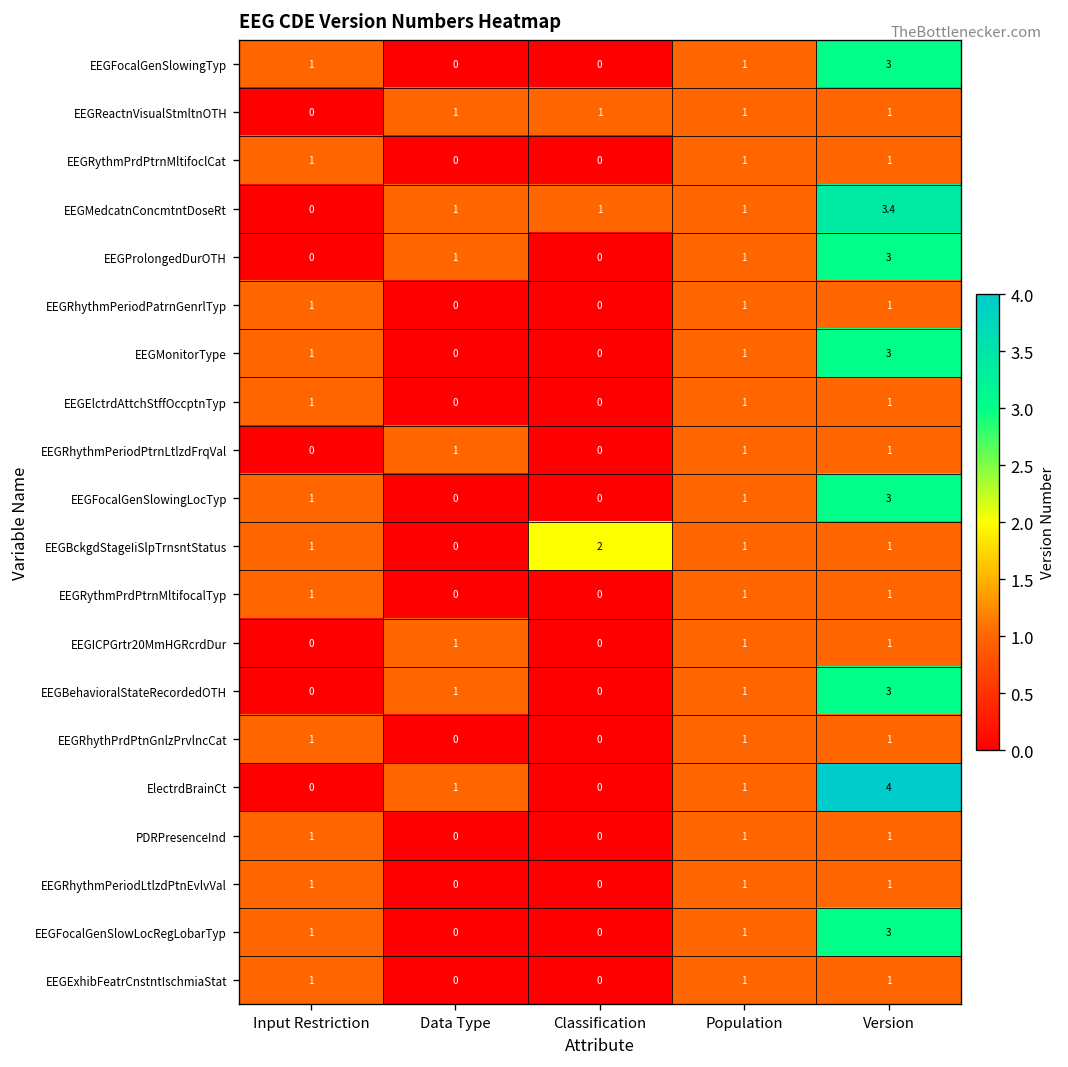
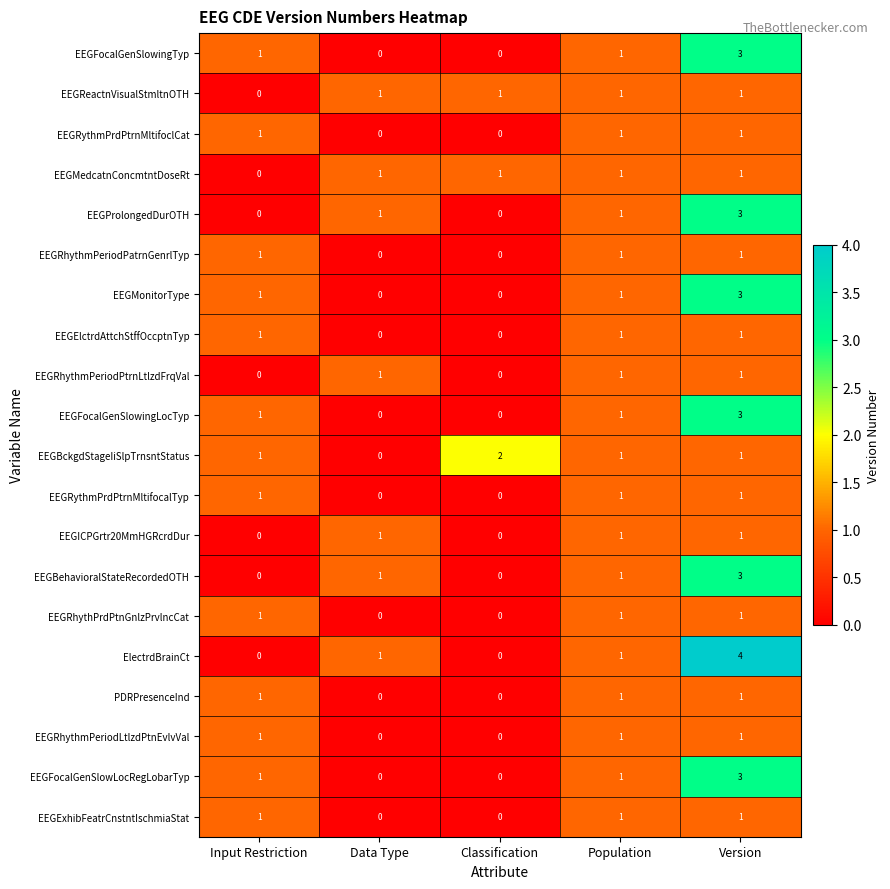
  {
    "EEGFocalGenSlowingTyp": {
      "Input Restriction": 1,
      "Data Type": 0,
      "Classification": 0,
      "Population": 1,
      "Version": 3
    },
    "EEGReactnVisualStmltnOTH": {
      "Input Restriction": 0,
      "Data Type": 1,
      "Classification": 1,
      "Population": 1,
      "Version": 1
    },
    "EEGRythmPrdPtrnMltifoclCat": {
      "Input Restriction": 1,
      "Data Type": 0,
      "Classification": 0,
      "Population": 1,
      "Version": 1
    },
    "EEGMedcatnConcmtntDoseRt": {
      "Input Restriction": 0,
      "Data Type": 1,
      "Classification": 1,
      "Population": 1,
-     "Version": 3.4
+     "Version": 1
    },
    "EEGProlongedDurOTH": {
      "Input Restriction": 0,
      "Data Type": 1,
      "Classification": 0,
      "Population": 1,
      "Version": 3
    },
    "EEGRhythmPeriodPatrnGenrlTyp": {
      "Input Restriction": 1,
      "Data Type": 0,
      "Classification": 0,
      "Population": 1,
      "Version": 1
    },
    "EEGMonitorType": {
      "Input Restriction": 1,
      "Data Type": 0,
      "Classification": 0,
      "Population": 1,
      "Version": 3
    },
    "EEGElctrdAttchStffOccptnTyp": {
      "Input Restriction": 1,
      "Data Type": 0,
      "Classification": 0,
      "Population": 1,
      "Version": 1
    },
    "EEGRhythmPeriodPtrnLtlzdFrqVal": {
      "Input Restriction": 0,
      "Data Type": 1,
      "Classification": 0,
      "Population": 1,
      "Version": 1
    },
    "EEGFocalGenSlowingLocTyp": {
      "Input Restriction": 1,
      "Data Type": 0,
      "Classification": 0,
      "Population": 1,
      "Version": 3
    },
    "EEGBckgdStageIiSlpTrnsntStatus": {
      "Input Restriction": 1,
      "Data Type": 0,
      "Classification": 2,
      "Population": 1,
      "Version": 1
    },
    "EEGRythmPrdPtrnMltifocalTyp": {
      "Input Restriction": 1,
      "Data Type": 0,
      "Classification": 0,
      "Population": 1,
      "Version": 1
    },
    "EEGICPGrtr20MmHGRcrdDur": {
      "Input Restriction": 0,
      "Data Type": 1,
      "Classification": 0,
      "Population": 1,
      "Version": 1
    },
    "EEGBehavioralStateRecordedOTH": {
      "Input Restriction": 0,
      "Data Type": 1,
      "Classification": 0,
      "Population": 1,
      "Version": 3
    },
    "EEGRhythPrdPtnGnlzPrvlncCat": {
      "Input Restriction": 1,
      "Data Type": 0,
      "Classification": 0,
      "Population": 1,
      "Version": 1
    },
    "ElectrdBrainCt": {
      "Input Restriction": 0,
      "Data Type": 1,
      "Classification": 0,
      "Population": 1,
      "Version": 4
    },
    "PDRPresenceInd": {
      "Input Restriction": 1,
      "Data Type": 0,
      "Classification": 0,
      "Population": 1,
      "Version": 1
    },
    "EEGRhythmPeriodLtlzdPtnEvlvVal": {
      "Input Restriction": 1,
      "Data Type": 0,
      "Classification": 0,
      "Population": 1,
      "Version": 1
    },
    "EEGFocalGenSlowLocRegLobarTyp": {
      "Input Restriction": 1,
      "Data Type": 0,
      "Classification": 0,
      "Population": 1,
      "Version": 3
    },
    "EEGExhibFeatrCnstntIschmiaStat": {
      "Input Restriction": 1,
      "Data Type": 0,
      "Classification": 0,
      "Population": 1,
      "Version": 1
    }
  }
